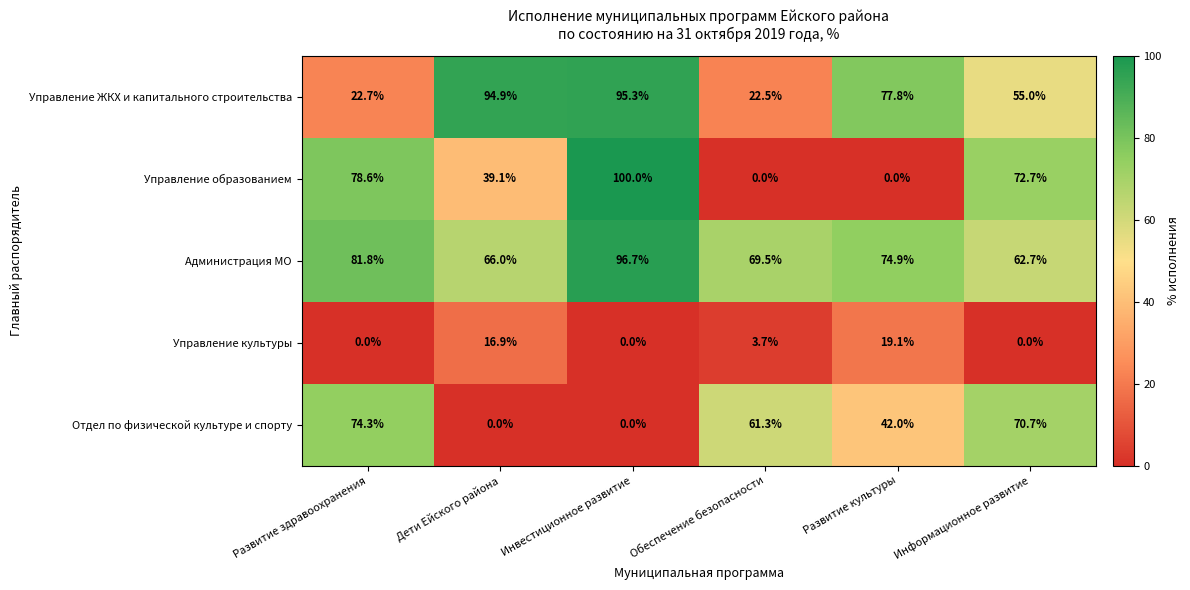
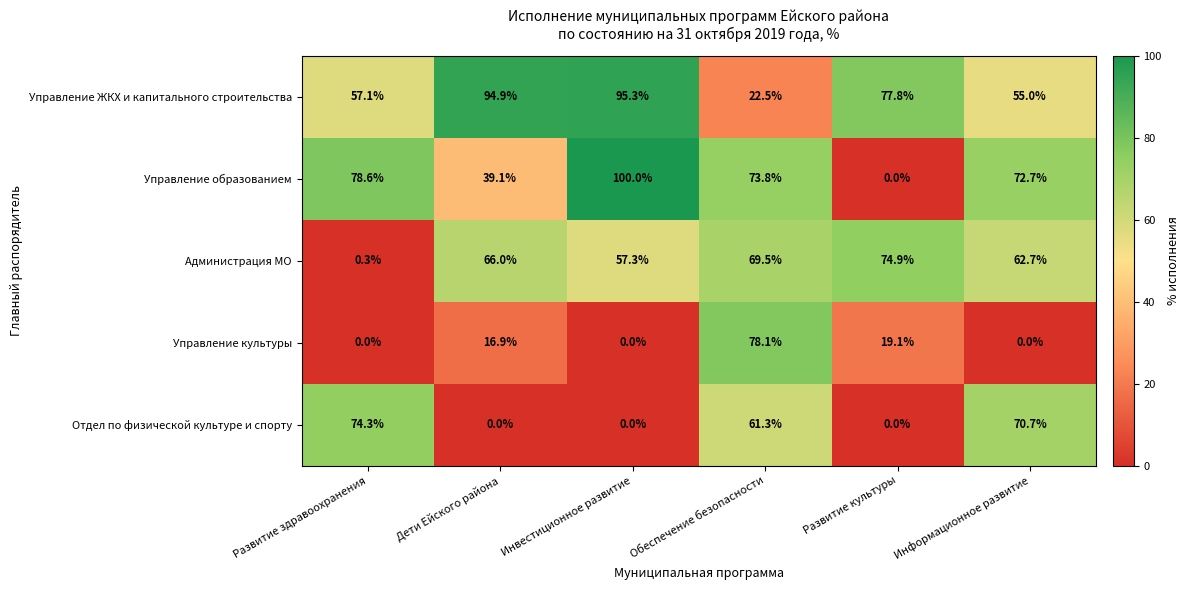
  {
    "Управление ЖКХ и капитального строительства": {
-     "Развитие здравоохранения": "22.7%",
+     "Развитие здравоохранения": "57.1%",
      "Дети Ейского района": "94.9%",
      "Инвестиционное развитие": "95.3%",
      "Обеспечение безопасности": "22.5%",
      "Развитие культуры": "77.8%",
      "Информационное развитие": "55.0%"
    },
    "Управление образованием": {
      "Развитие здравоохранения": "78.6%",
      "Дети Ейского района": "39.1%",
      "Инвестиционное развитие": "100.0%",
-     "Обеспечение безопасности": "0.0%",
+     "Обеспечение безопасности": "73.8%",
      "Развитие культуры": "0.0%",
      "Информационное развитие": "72.7%"
    },
    "Администрация МО": {
-     "Развитие здравоохранения": "81.8%",
+     "Развитие здравоохранения": "0.3%",
      "Дети Ейского района": "66.0%",
-     "Инвестиционное развитие": "96.7%",
+     "Инвестиционное развитие": "57.3%",
      "Обеспечение безопасности": "69.5%",
      "Развитие культуры": "74.9%",
      "Информационное развитие": "62.7%"
    },
    "Управление культуры": {
      "Развитие здравоохранения": "0.0%",
      "Дети Ейского района": "16.9%",
      "Инвестиционное развитие": "0.0%",
-     "Обеспечение безопасности": "3.7%",
+     "Обеспечение безопасности": "78.1%",
      "Развитие культуры": "19.1%",
      "Информационное развитие": "0.0%"
    },
    "Отдел по физической культуре и спорту": {
      "Развитие здравоохранения": "74.3%",
      "Дети Ейского района": "0.0%",
      "Инвестиционное развитие": "0.0%",
      "Обеспечение безопасности": "61.3%",
-     "Развитие культуры": "42.0%",
+     "Развитие культуры": "0.0%",
      "Информационное развитие": "70.7%"
    }
  }
